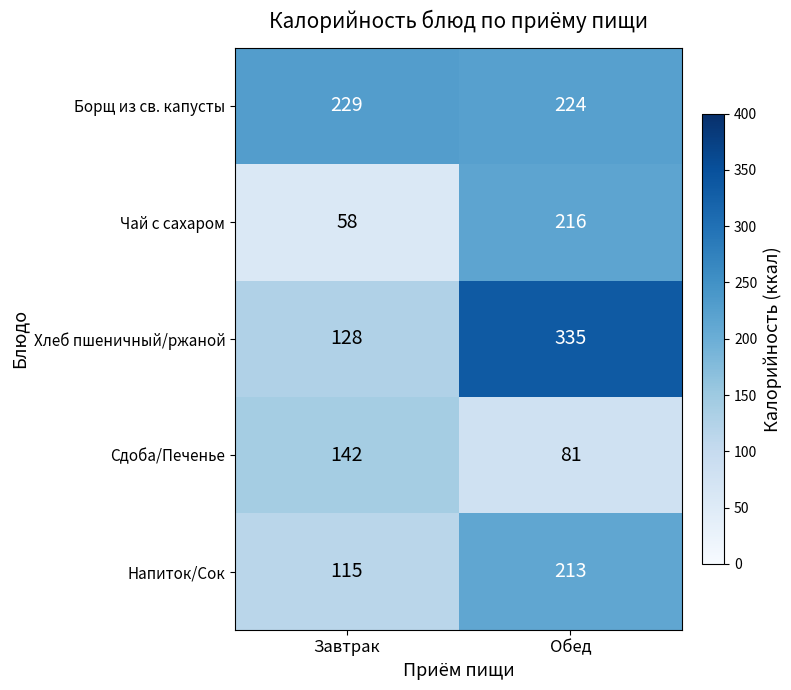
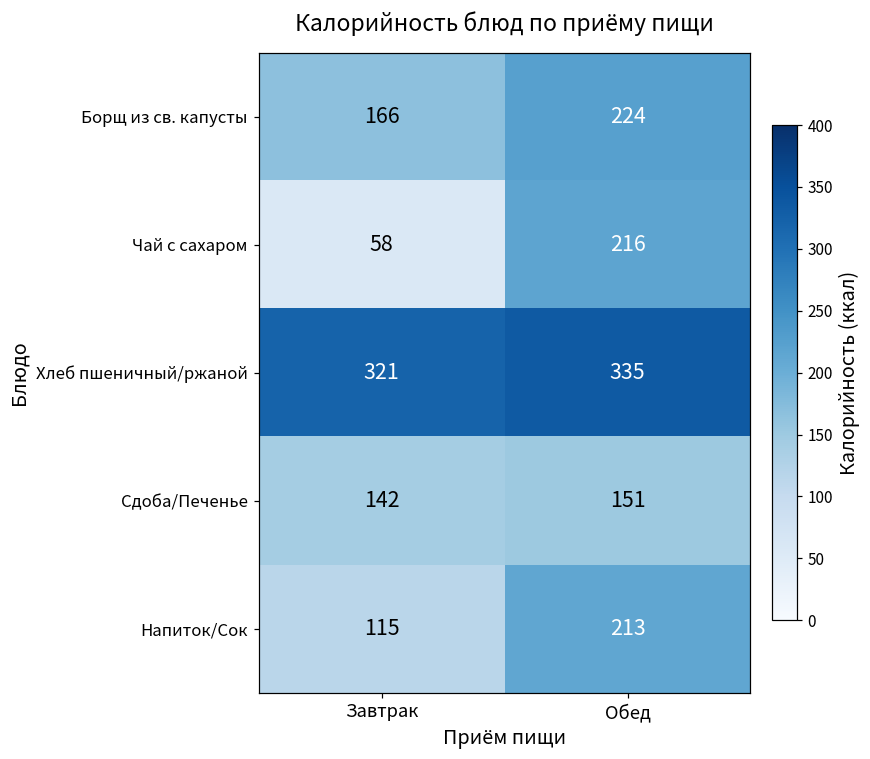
  {
    "Борщ из св. капусты": {
-     "Завтрак": 229,
+     "Завтрак": 166,
      "Обед": 224
    },
    "Чай с сахаром": {
      "Завтрак": 58,
      "Обед": 216
    },
    "Хлеб пшеничный/ржаной": {
-     "Завтрак": 128,
+     "Завтрак": 321,
      "Обед": 335
    },
    "Сдоба/Печенье": {
      "Завтрак": 142,
-     "Обед": 81
+     "Обед": 151
    },
    "Напиток/Сок": {
      "Завтрак": 115,
      "Обед": 213
    }
  }
